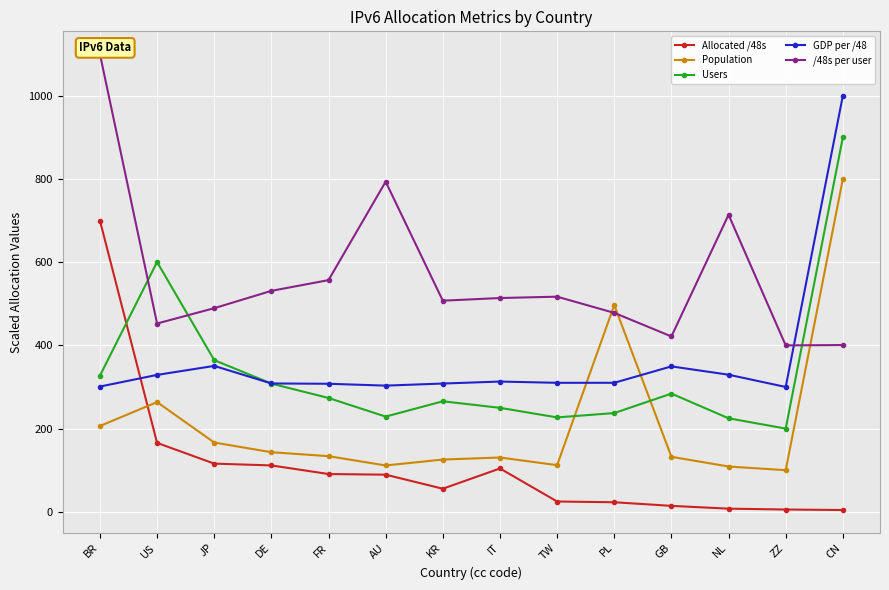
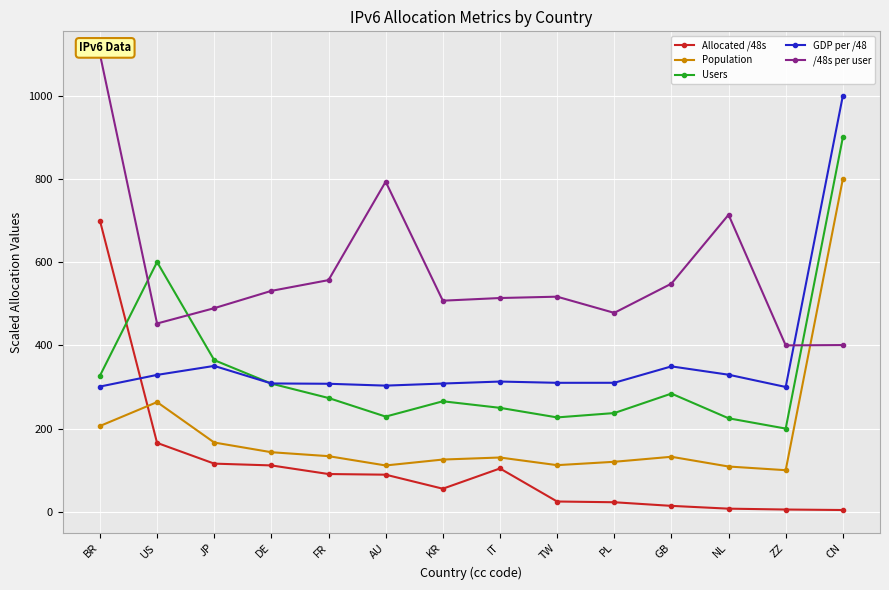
  {
    "Allocated /48s": {
      "BR": 700,
      "US": 170,
      "JP": 120,
      "DE": 110,
      "FR": 90,
      "AU": 90,
      "KR": 60,
      "IT": 100,
      "TW": 20,
      "PL": 20,
      "GB": 10,
      "NL": 10,
      "ZZ": 10,
      "CN": 0
    },
    "Population": {
      "BR": 210,
      "US": 260,
      "JP": 170,
      "DE": 140,
      "FR": 130,
      "AU": 110,
      "KR": 130,
      "IT": 130,
      "TW": 110,
-     "PL": 500,
+     "PL": 120,
      "GB": 130,
      "NL": 110,
      "ZZ": 100,
      "CN": 800
    },
    "Users": {
      "BR": 330,
      "US": 600,
      "JP": 360,
      "FR": 270,
      "AU": 230,
      "KR": 270,
      "IT": 250,
      "TW": 230,
      "PL": 240,
      "GB": 280,
      "NL": 220,
      "ZZ": 200,
      "CN": 900
    },
    "GDP per /48": {
      "BR": 300,
      "US": 330,
      "JP": 350,
      "FR": 310,
      "AU": 300,
      "KR": 310,
      "IT": 310,
      "TW": 310,
      "PL": 310,
      "GB": 350,
      "NL": 330,
      "ZZ": 300,
      "CN": 1000
    },
    "/48s per user": {
      "US": 450,
      "JP": 490,
      "DE": 530,
      "FR": 560,
      "AU": 790,
      "KR": 510,
      "IT": 510,
      "TW": 520,
      "PL": 480,
-     "GB": 420,
+     "GB": 550,
      "NL": 710,
      "ZZ": 400,
      "CN": 400
    }
  }
